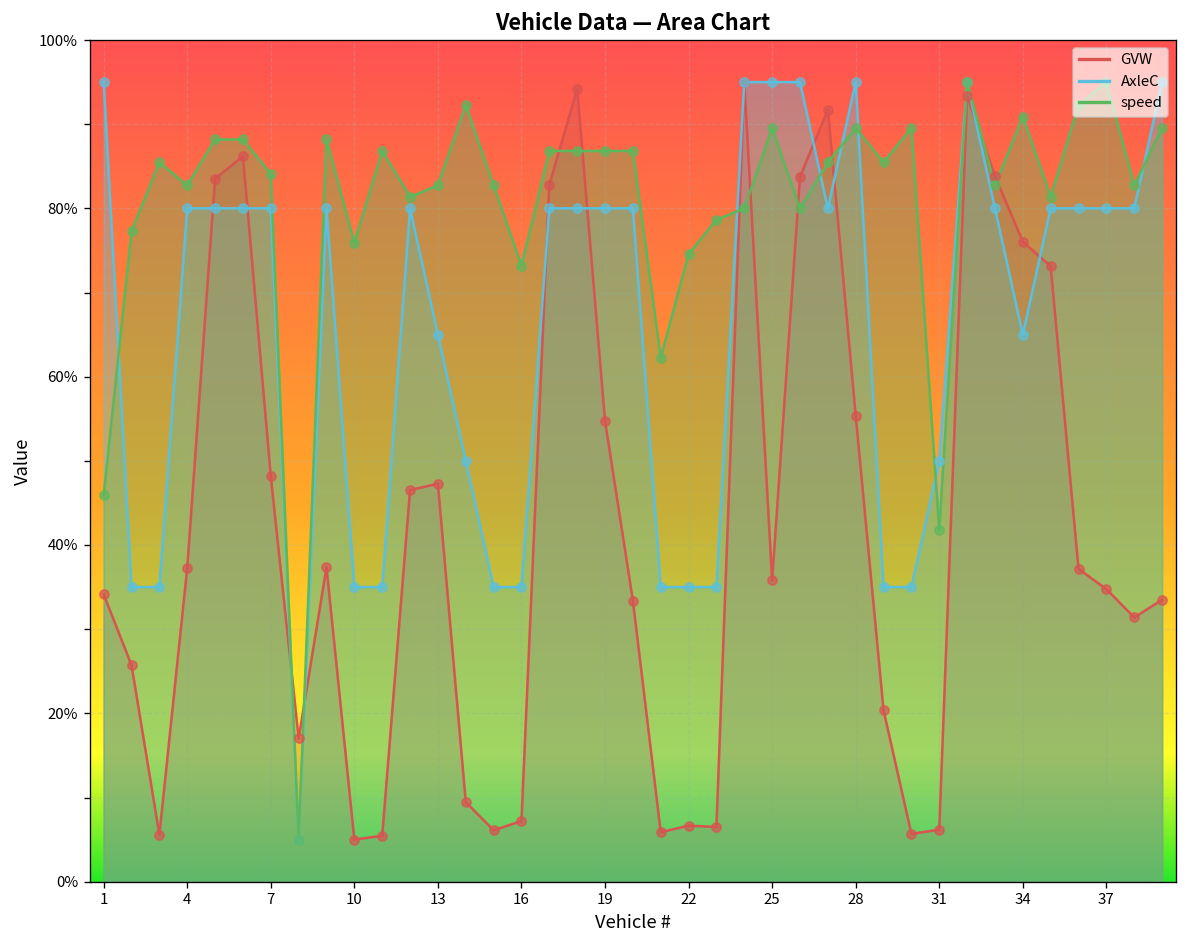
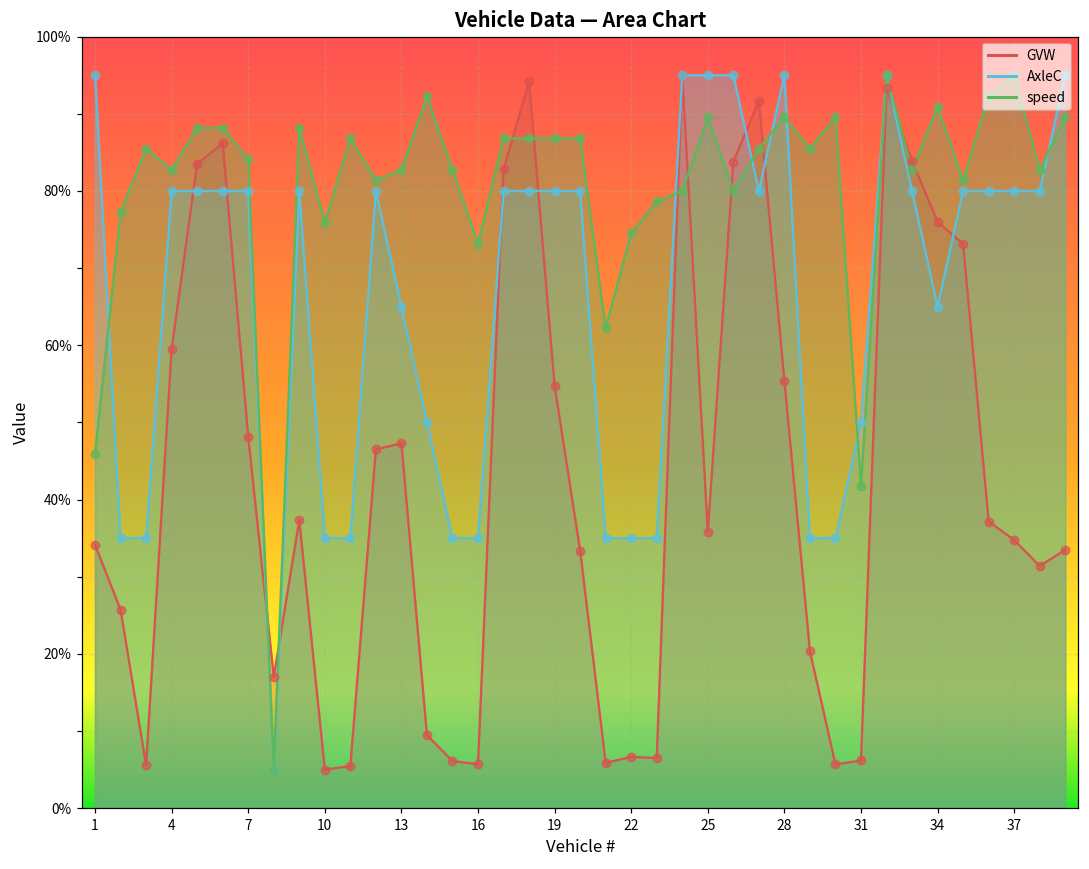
  {
    "GVW": {
      "1": "34%",
-     "4": "37%",
+     "4": "60%",
      "7": "48%",
      "10": "5%",
      "13": "47%",
-     "16": "7%",
+     "16": "6%",
      "19": "55%",
      "22": "7%",
      "25": "36%",
      "28": "55%",
      "31": "6%",
      "34": "76%",
      "37": "35%"
    },
    "AxleC": {
      "1": "95%",
      "4": "80%",
      "7": "80%",
      "10": "35%",
      "13": "65%",
      "16": "35%",
      "19": "80%",
      "22": "35%",
      "25": "95%",
      "28": "95%",
      "31": "50%",
      "34": "65%",
      "37": "80%"
    },
    "speed": {
      "1": "46%",
      "4": "83%",
      "7": "84%",
      "10": "76%",
      "13": "83%",
      "16": "73%",
      "19": "87%",
      "22": "75%",
      "25": "90%",
      "28": "90%",
      "31": "42%",
      "34": "91%"
    }
  }
